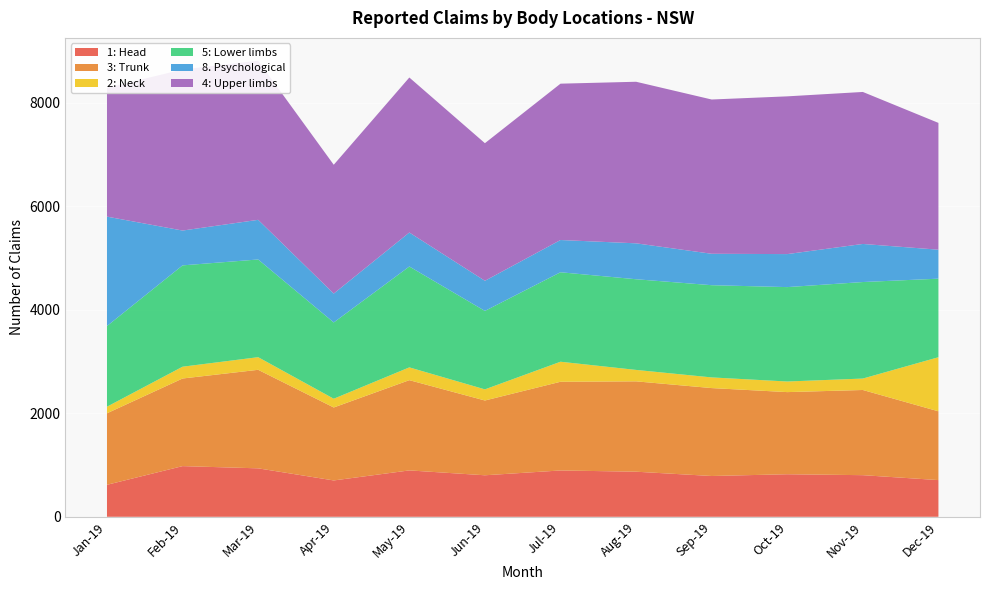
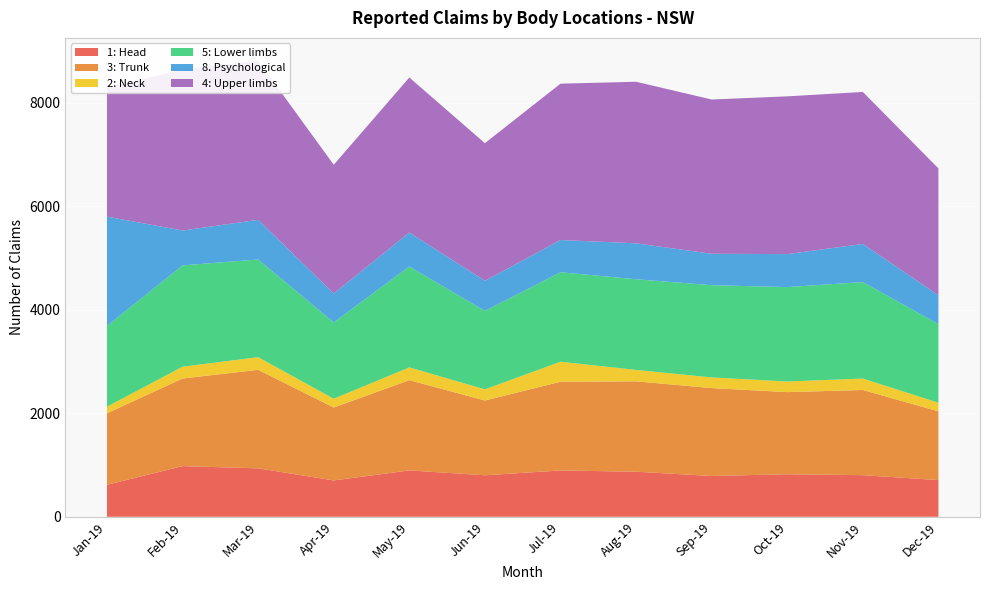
  {
    "2: Neck": {
      "Jan-19": 100,
      "Feb-19": 200,
      "Mar-19": 200,
      "Apr-19": 200,
      "May-19": 200,
      "Jun-19": 200,
      "Jul-19": 400,
      "Aug-19": 200,
      "Sep-19": 200,
      "Oct-19": 200,
      "Nov-19": 200,
-     "Dec-19": 1000
+     "Dec-19": 200
    },
    "5: Lower limbs": {
      "Jan-19": 1600,
      "Feb-19": 2000,
      "Mar-19": 1900,
      "Apr-19": 1500,
      "May-19": 1900,
      "Jun-19": 1500,
      "Jul-19": 1700,
      "Aug-19": 1800,
      "Sep-19": 1800,
      "Oct-19": 1800,
      "Nov-19": 1900,
      "Dec-19": 1500
    },
    "8. Psychological": {
      "Jan-19": 2100,
      "Feb-19": 700,
      "Mar-19": 800,
      "Apr-19": 600,
      "May-19": 700,
      "Jun-19": 600,
      "Jul-19": 600,
      "Aug-19": 700,
      "Sep-19": 600,
      "Oct-19": 600,
      "Nov-19": 700,
      "Dec-19": 600
    },
    "4: Upper limbs": {
      "Apr-19": 2500,
      "May-19": 3000,
      "Jun-19": 2700,
      "Jul-19": 3000,
      "Aug-19": 3100,
      "Sep-19": 3000,
      "Oct-19": 3000,
      "Nov-19": 2900,
      "Dec-19": 2500
    }
  }
